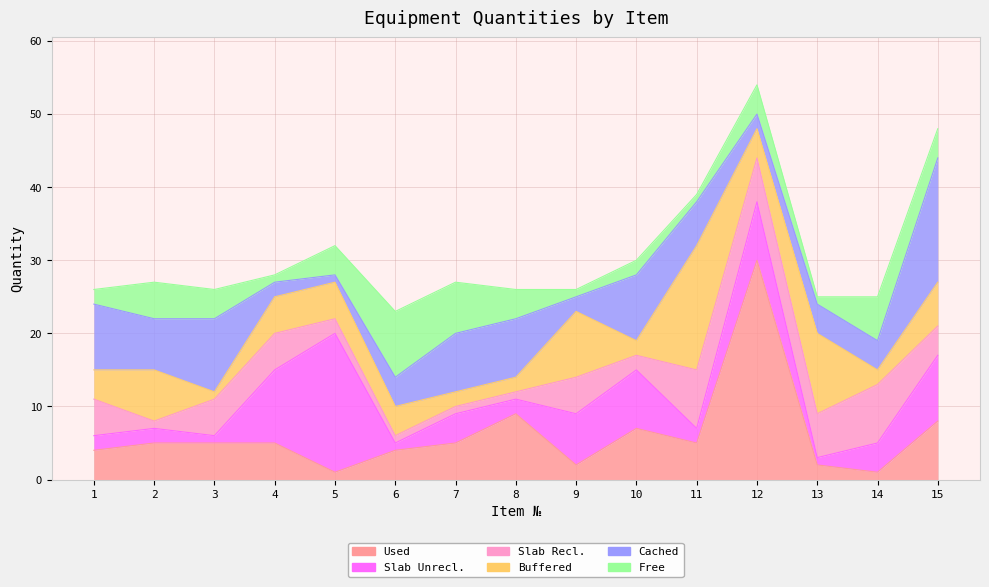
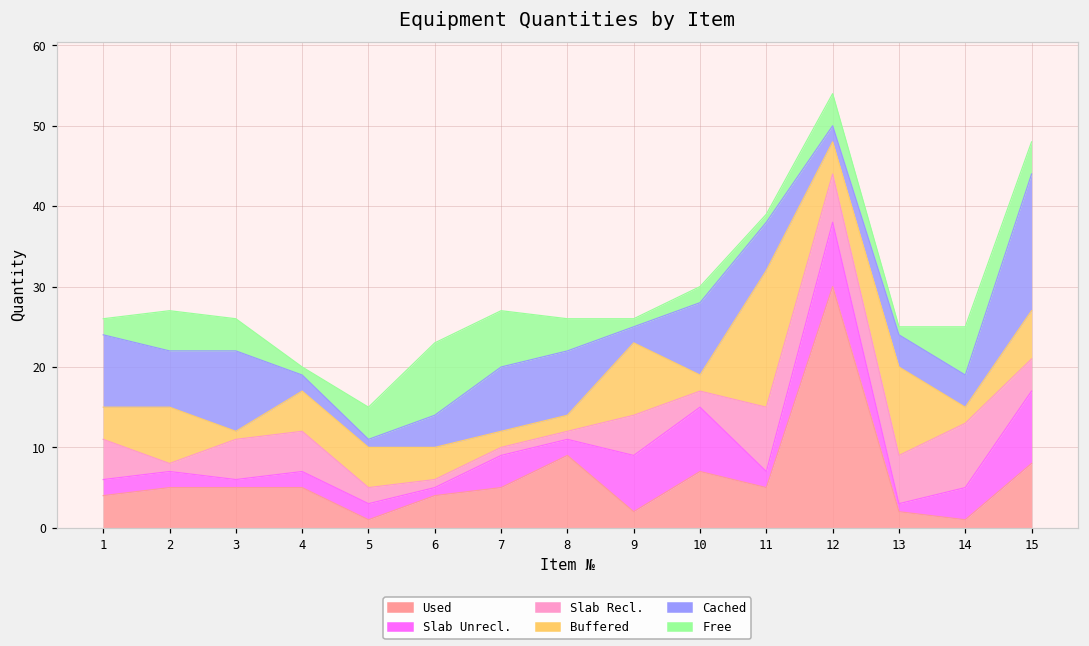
  {
    "Slab Unrecl.": {
      "1": 2,
      "2": 2,
      "3": 1,
-     "4": 10,
-     "5": 19,
+     "4": 2,
+     "5": 2,
      "6": 1,
      "7": 4,
      "8": 2,
      "9": 7,
      "10": 8,
      "11": 2,
      "12": 8,
      "13": 1,
      "14": 4,
      "15": 9
    },
    "Buffered": {
      "1": 4,
      "2": 7,
      "3": 1,
      "4": 5,
      "5": 5,
      "6": 4,
      "7": 2,
      "8": 2,
      "9": 9,
      "10": 2,
      "11": 17,
      "12": 4,
      "13": 11,
      "14": 2,
      "15": 6
    },
    "Cached": {
      "1": 9,
      "2": 7,
      "3": 10,
      "4": 2,
      "5": 1,
      "6": 4,
      "7": 8,
      "8": 8,
      "9": 2,
      "10": 9,
      "11": 6,
      "12": 2,
      "13": 4,
      "14": 4,
      "15": 17
    },
    "Free": {
      "1": 2,
      "2": 5,
      "3": 4,
      "4": 1,
      "5": 4,
      "6": 9,
      "7": 7,
      "8": 4,
      "9": 1,
      "10": 2,
      "11": 1,
      "12": 4,
      "13": 1,
      "14": 6,
      "15": 4
    }
  }
